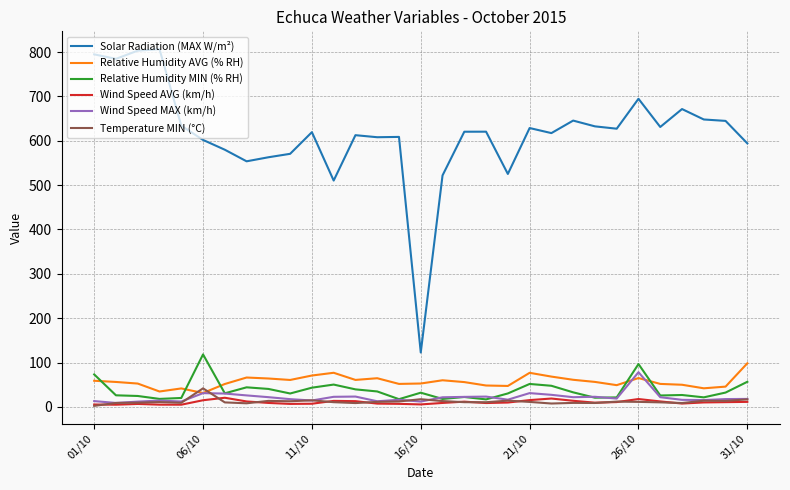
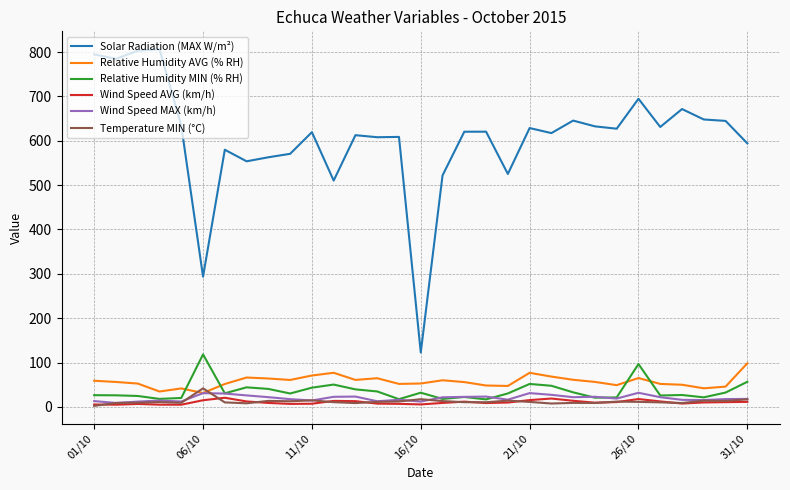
  {
    "Solar Radiation (MAX W/m²)": {
-     "06/10": 600,
+     "06/10": 290,
      "11/10": 620,
      "16/10": 120,
      "21/10": 630,
      "26/10": 690,
      "31/10": 590
    },
    "Relative Humidity AVG (% RH)": {
      "01/10": 60,
      "11/10": 70,
      "16/10": 50,
      "21/10": 80,
      "26/10": 70,
      "31/10": 100
    },
    "Relative Humidity MIN (% RH)": {
-     "01/10": 70,
+     "01/10": 30,
      "06/10": 120,
      "11/10": 40,
      "16/10": 30,
      "21/10": 50,
      "26/10": 100,
      "31/10": 60
    },
    "Wind Speed AVG (km/h)": {
      "06/10": 20,
      "11/10": 10,
      "16/10": 10,
      "26/10": 20
    },
    "Wind Speed MAX (km/h)": {
      "01/10": 10,
      "21/10": 30,
-     "26/10": 80
+     "26/10": 30
    },
    "Temperature MIN (°C)": {
      "06/10": 40,
      "26/10": 10
    }
  }
